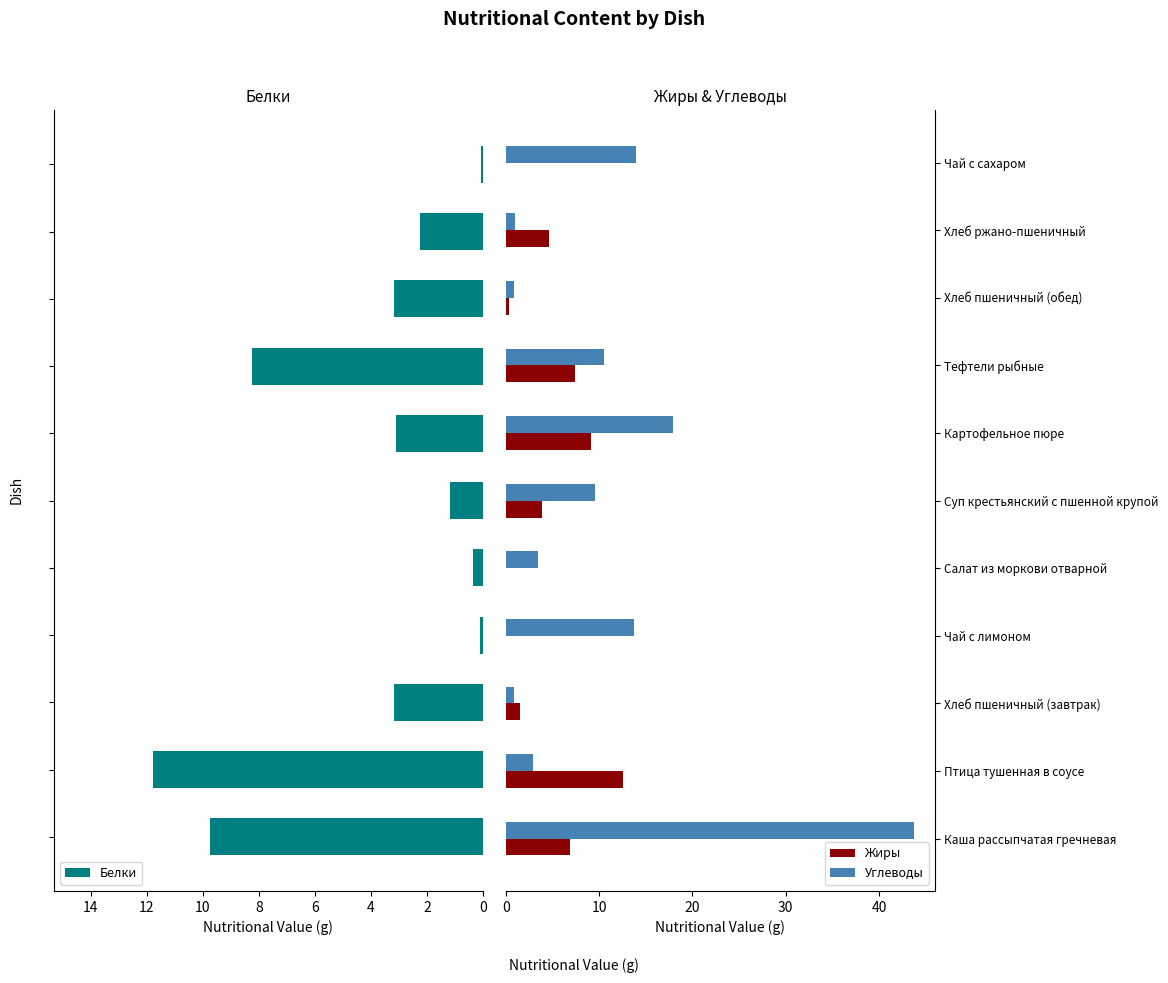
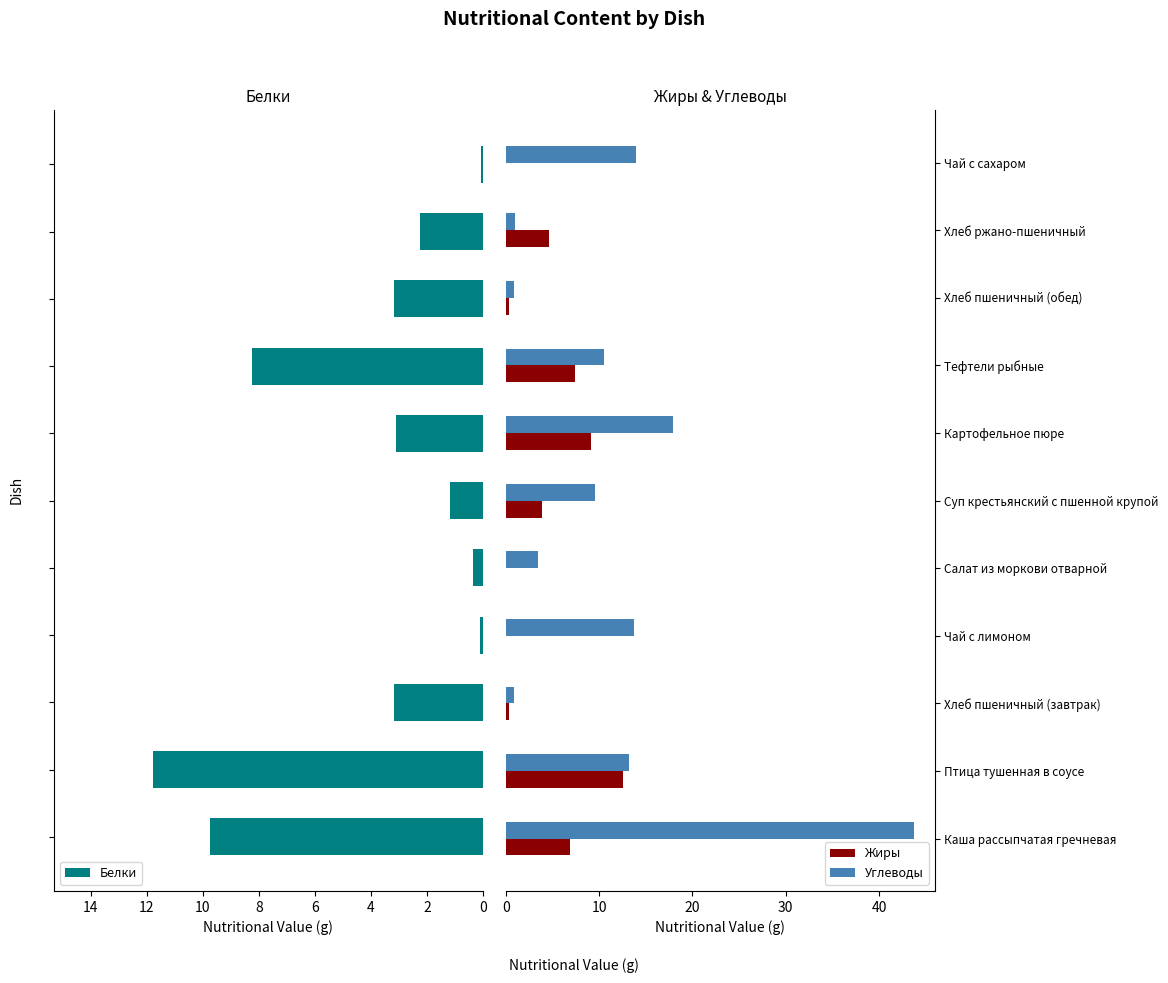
  {
    "Жиры & Углеводы": {
      "Жиры": {
        "Хлеб ржано-пшеничный": 5,
        "Хлеб пшеничный (обед)": 0,
        "Тефтели рыбные": 7,
        "Картофельное пюре": 9,
        "Суп крестьянский с пшенной крупой": 4,
-       "Хлеб пшеничный (завтрак)": 2,
+       "Хлеб пшеничный (завтрак)": 0,
        "Птица тушенная в соусе": 13,
        "Каша рассыпчатая гречневая": 7
      },
      "Углеводы": {
        "Чай с сахаром": 14,
        "Хлеб ржано-пшеничный": 1,
        "Хлеб пшеничный (обед)": 1,
        "Тефтели рыбные": 11,
        "Картофельное пюре": 18,
        "Суп крестьянский с пшенной крупой": 10,
        "Салат из моркови отварной": 3,
        "Чай с лимоном": 14,
        "Хлеб пшеничный (завтрак)": 1,
-       "Птица тушенная в соусе": 3,
+       "Птица тушенная в соусе": 13,
        "Каша рассыпчатая гречневая": 44
      }
    }
  }
